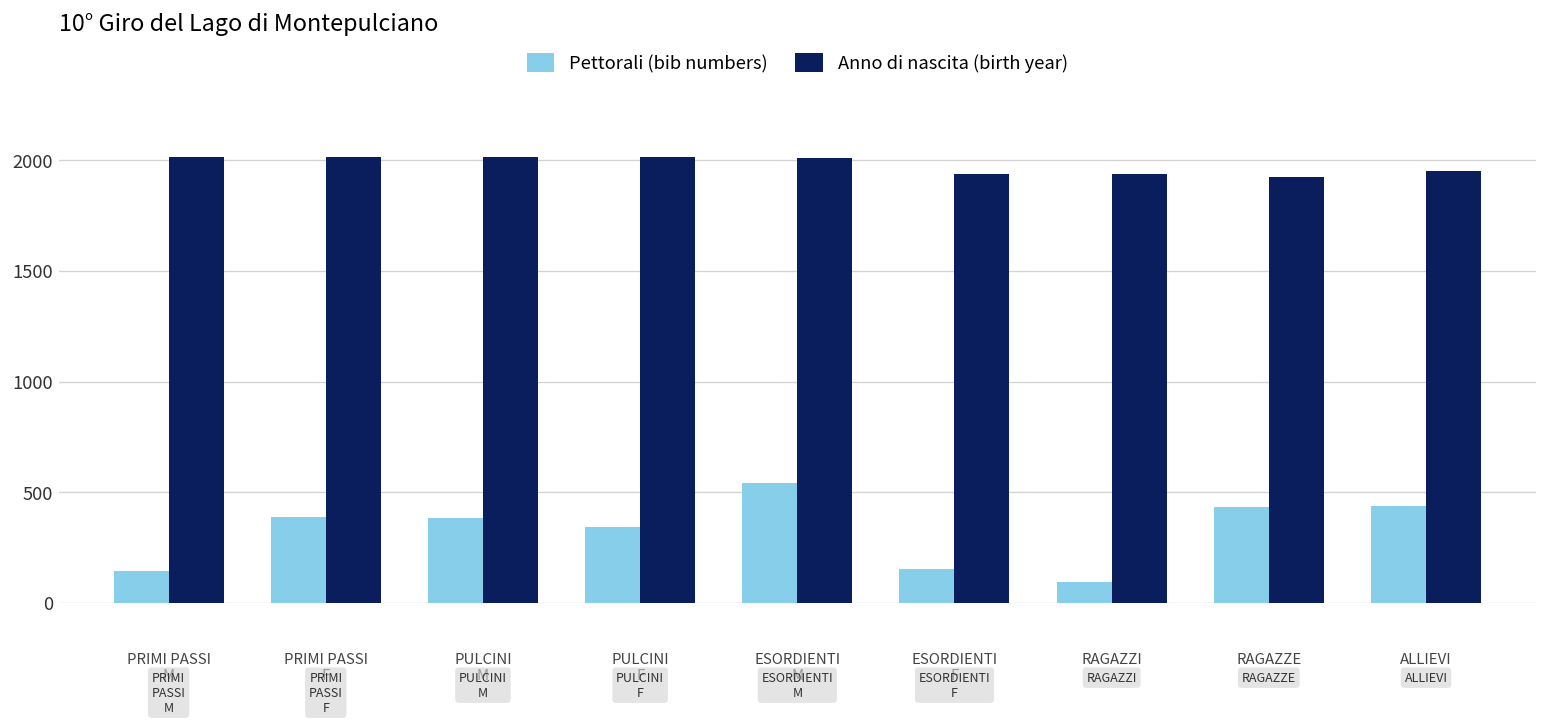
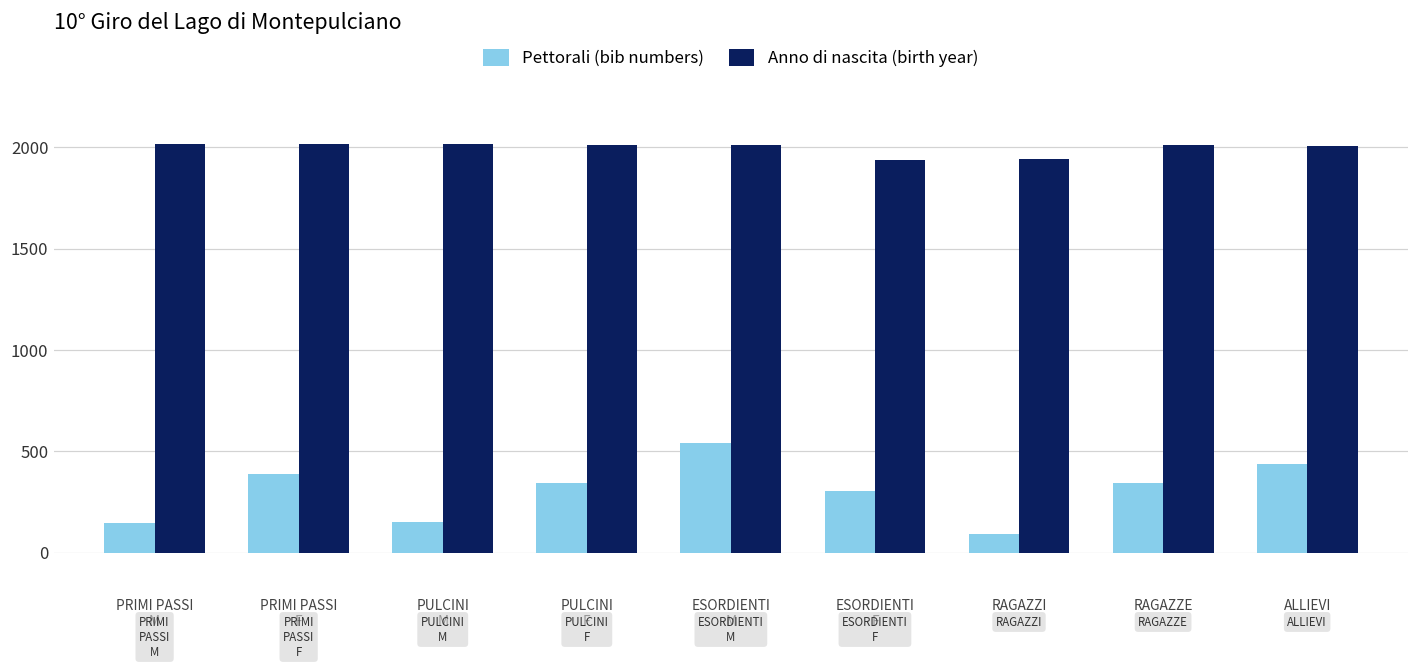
  {
    "Pettorali (bib numbers)": {
      "PRIMI PASSI M": 150,
      "PRIMI PASSI F": 390,
-     "PULCINI M": 380,
+     "PULCINI M": 150,
      "PULCINI F": 340,
      "ESORDIENTI M": 540,
-     "ESORDIENTI F": 150,
+     "ESORDIENTI F": 310,
      "RAGAZZI": 90,
-     "RAGAZZE": 430,
+     "RAGAZZE": 340,
      "ALLIEVI": 440
    },
    "Anno di nascita (birth year)": {
      "PRIMI PASSI M": 2020,
      "PRIMI PASSI F": 2020,
      "PULCINI M": 2010,
      "PULCINI F": 2010,
      "ESORDIENTI M": 2010,
      "ESORDIENTI F": 1940,
      "RAGAZZI": 1940,
-     "RAGAZZE": 1920,
-     "ALLIEVI": 1950
+     "RAGAZZE": 2010,
+     "ALLIEVI": 2010
    }
  }
